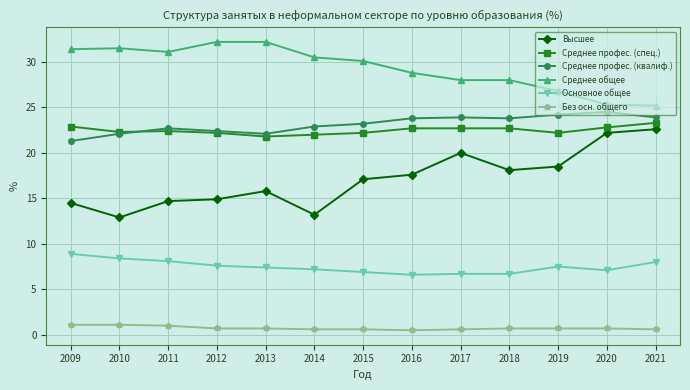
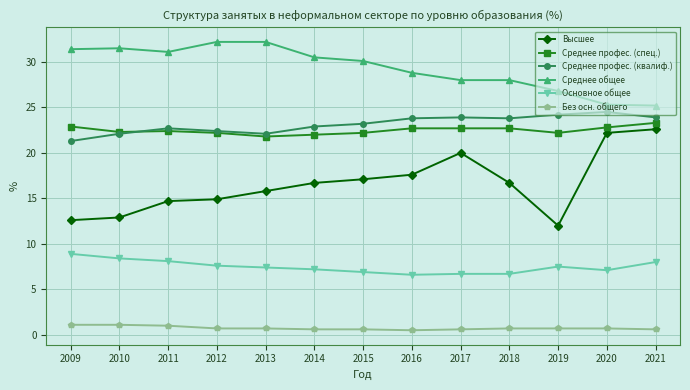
  {
    "Высшее": {
-     "2009": 15,
+     "2009": 13,
      "2010": 13,
      "2011": 15,
      "2012": 15,
      "2013": 16,
-     "2014": 13,
+     "2014": 17,
      "2015": 17,
      "2016": 18,
      "2017": 20,
-     "2018": 18,
-     "2019": 19,
+     "2018": 17,
+     "2019": 12,
      "2020": 22,
      "2021": 23
    }
  }
